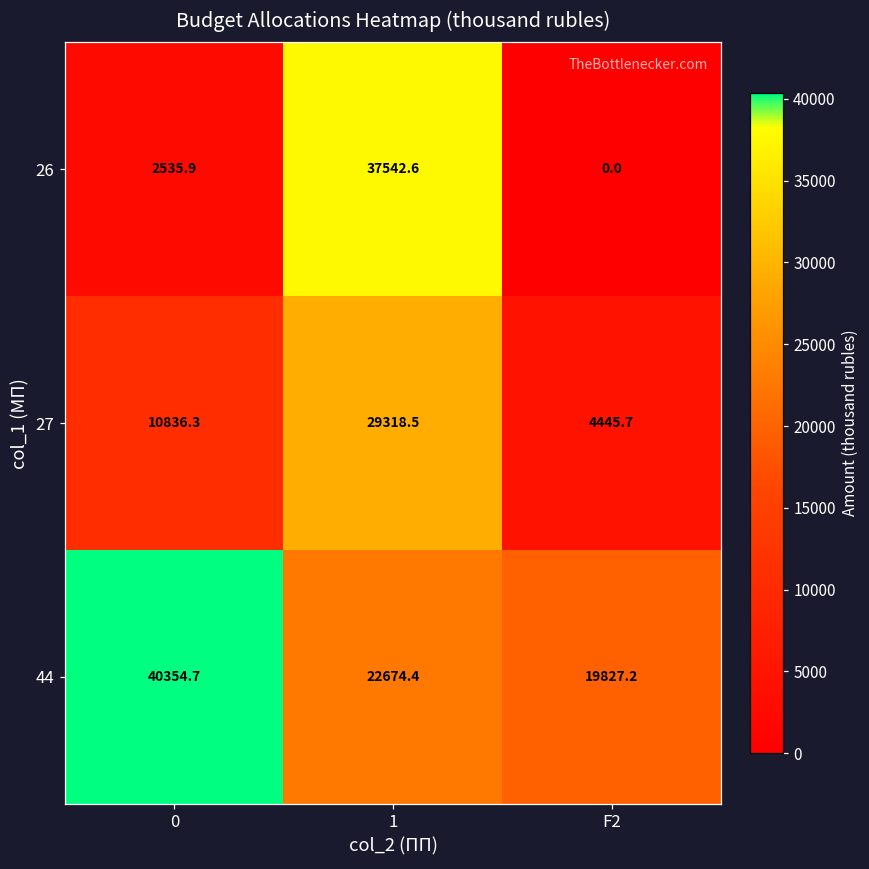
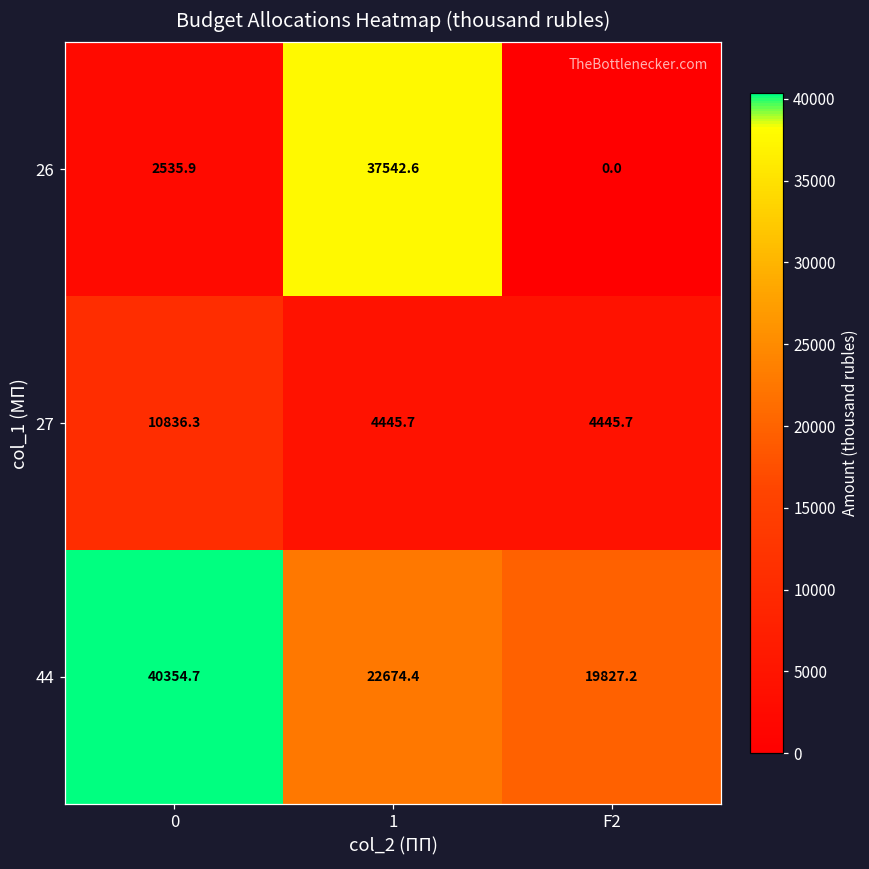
  {
    "26": {
      "0": 2535.9,
      "1": 37542.6
    },
    "27": {
      "0": 10836.3,
-     "1": 29318.5,
+     "1": 4445.7,
      "F2": 4445.7
    },
    "44": {
      "0": 40354.7,
      "1": 22674.4,
      "F2": 19827.2
    }
  }
